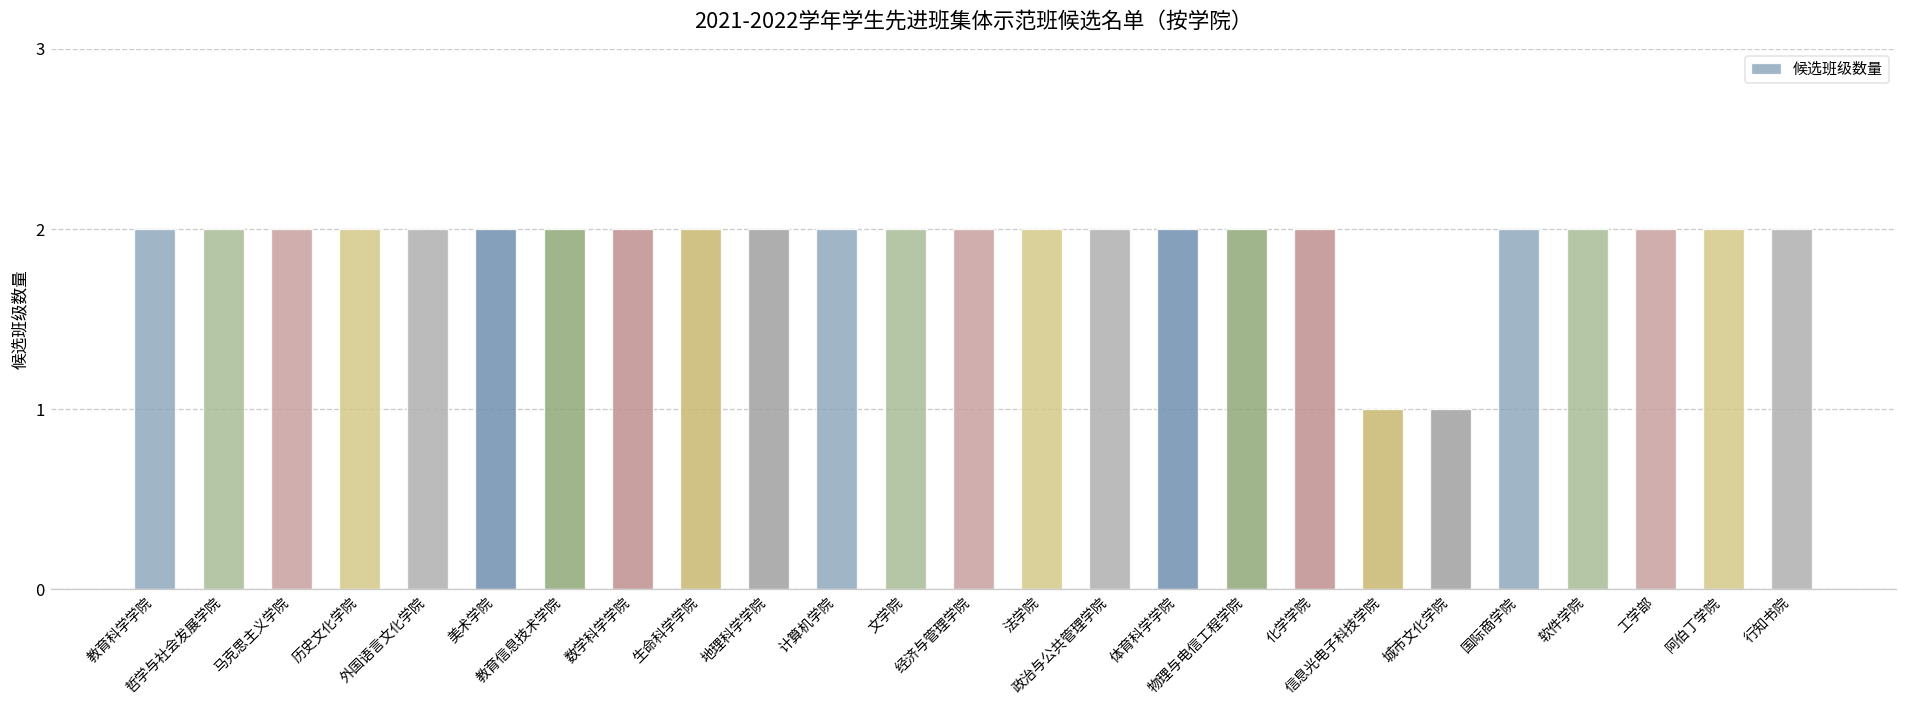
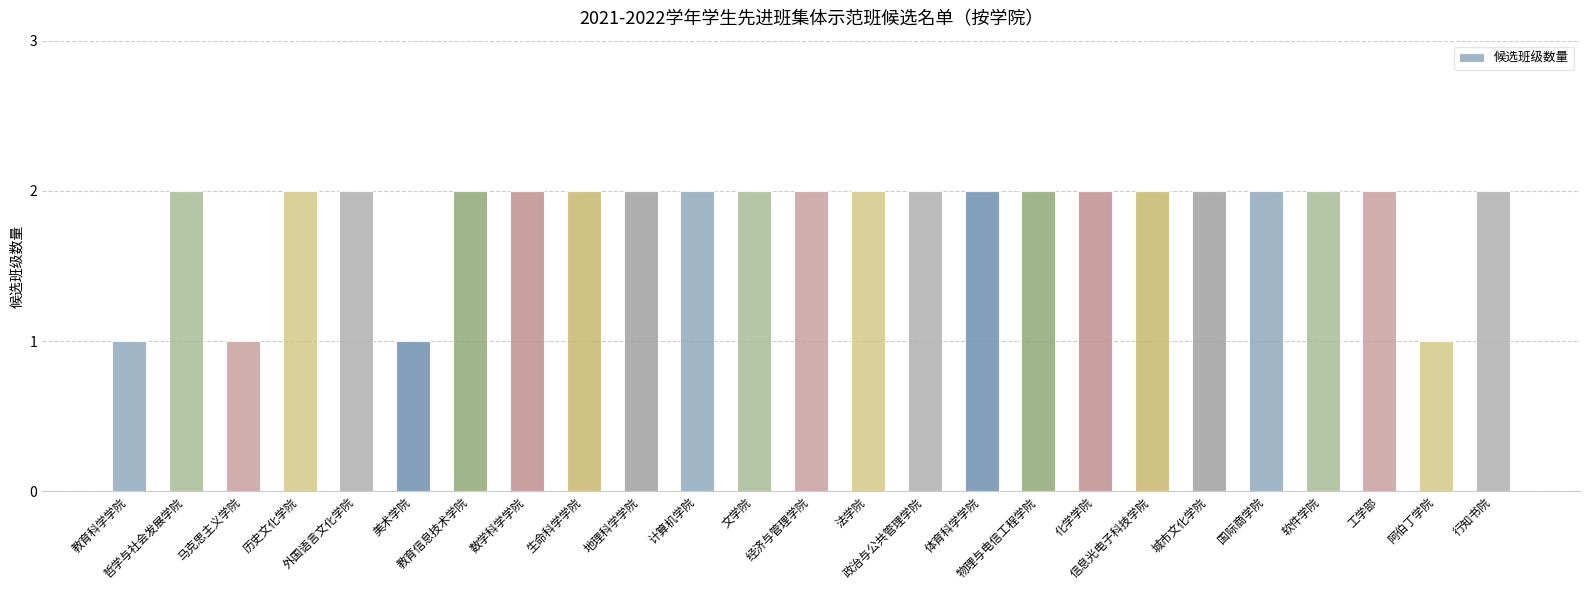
  {
-   "教育科学学院": 2,
+   "教育科学学院": 1,
    "哲学与社会发展学院": 2,
-   "马克思主义学院": 2,
+   "马克思主义学院": 1,
    "历史文化学院": 2,
    "外国语言文化学院": 2,
-   "美术学院": 2,
+   "美术学院": 1,
    "教育信息技术学院": 2,
    "数学科学学院": 2,
    "生命科学学院": 2,
    "地理科学学院": 2,
    "计算机学院": 2,
    "文学院": 2,
    "经济与管理学院": 2,
    "法学院": 2,
    "政治与公共管理学院": 2,
    "体育科学学院": 2,
    "物理与电信工程学院": 2,
    "化学学院": 2,
-   "信息光电子科技学院": 1,
-   "城市文化学院": 1,
+   "信息光电子科技学院": 2,
+   "城市文化学院": 2,
    "国际商学院": 2,
    "软件学院": 2,
    "工学部": 2,
-   "阿伯丁学院": 2,
+   "阿伯丁学院": 1,
    "行知书院": 2
  }
